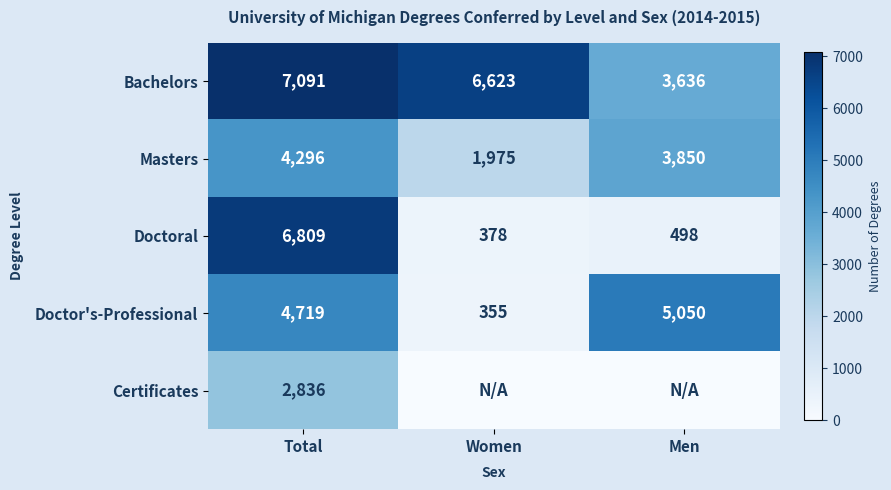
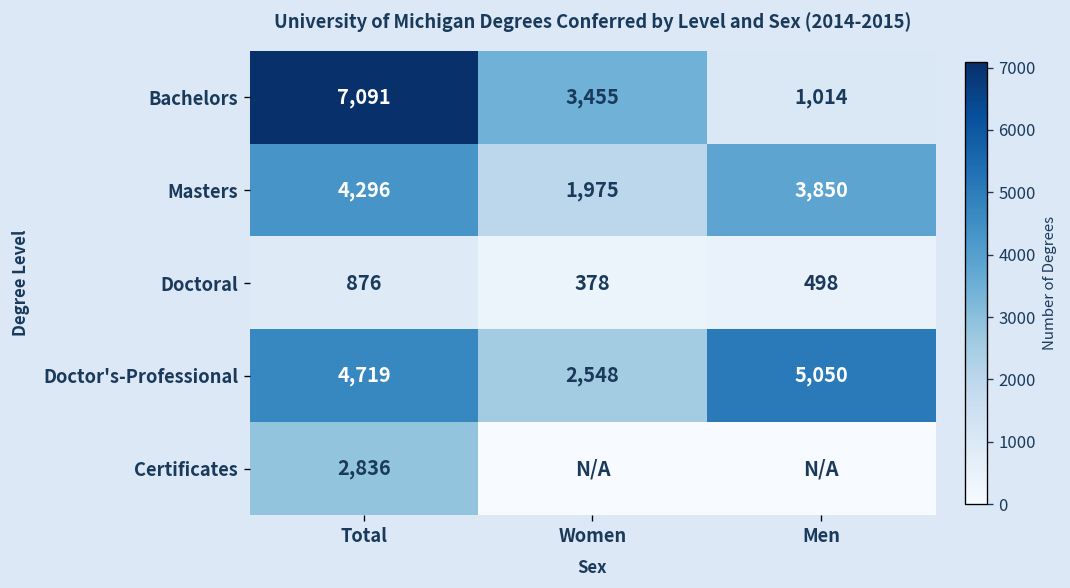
  {
    "Bachelors": {
      "Total": "7,091",
-     "Women": "6,623",
-     "Men": "3,636"
+     "Women": "3,455",
+     "Men": "1,014"
    },
    "Masters": {
      "Total": "4,296",
      "Women": "1,975",
      "Men": "3,850"
    },
    "Doctoral": {
-     "Total": "6,809",
+     "Total": "876",
      "Women": "378",
      "Men": "498"
    },
    "Doctor's-Professional": {
      "Total": "4,719",
-     "Women": "355",
+     "Women": "2,548",
      "Men": "5,050"
    },
    "Certificates": {
      "Total": "2,836"
    }
  }
